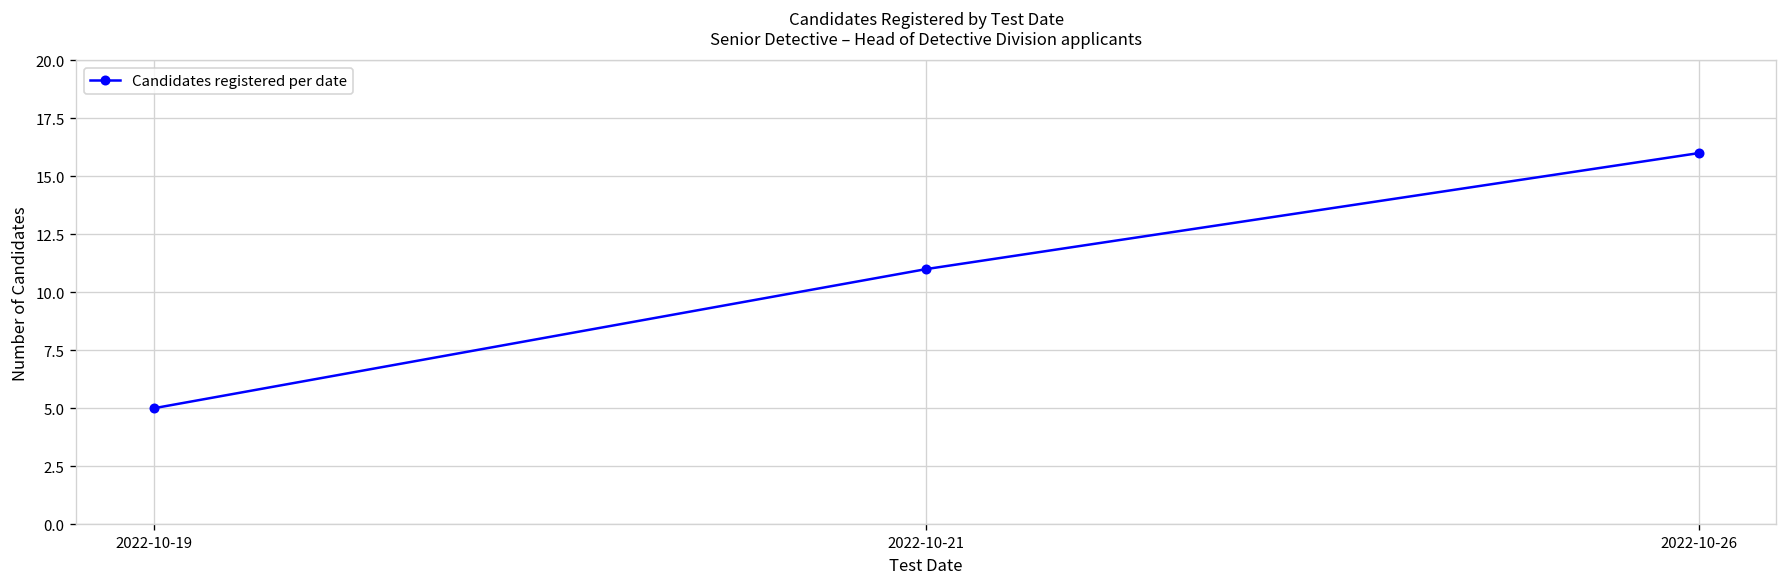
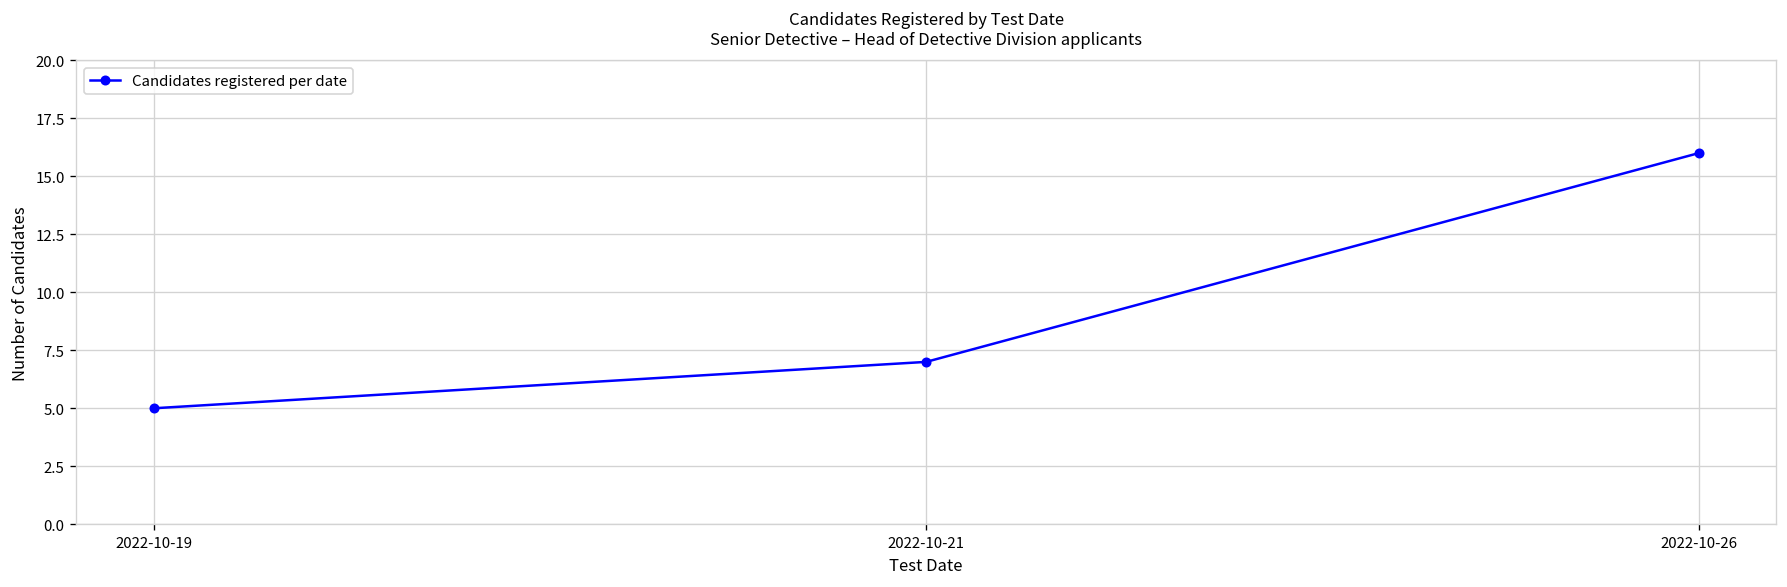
  {
    "2022-10-19": 5,
-   "2022-10-21": 11,
+   "2022-10-21": 7,
    "2022-10-26": 16
  }
